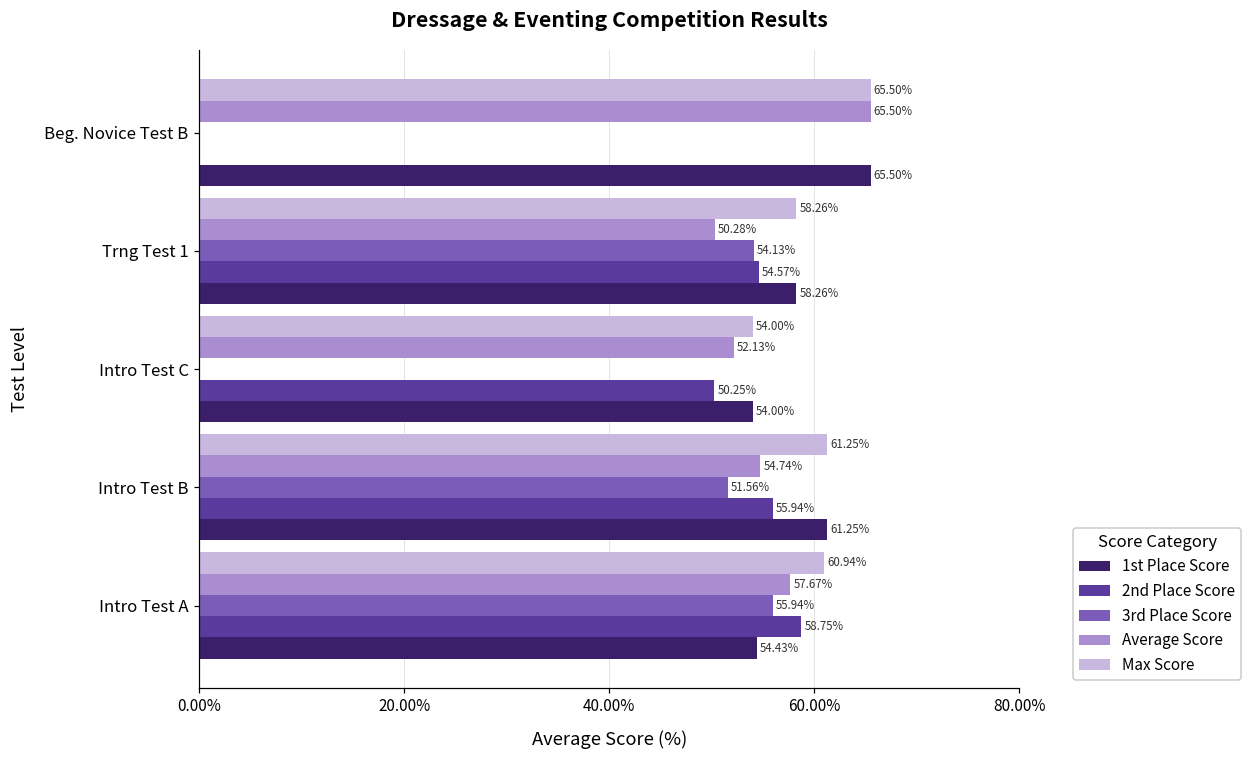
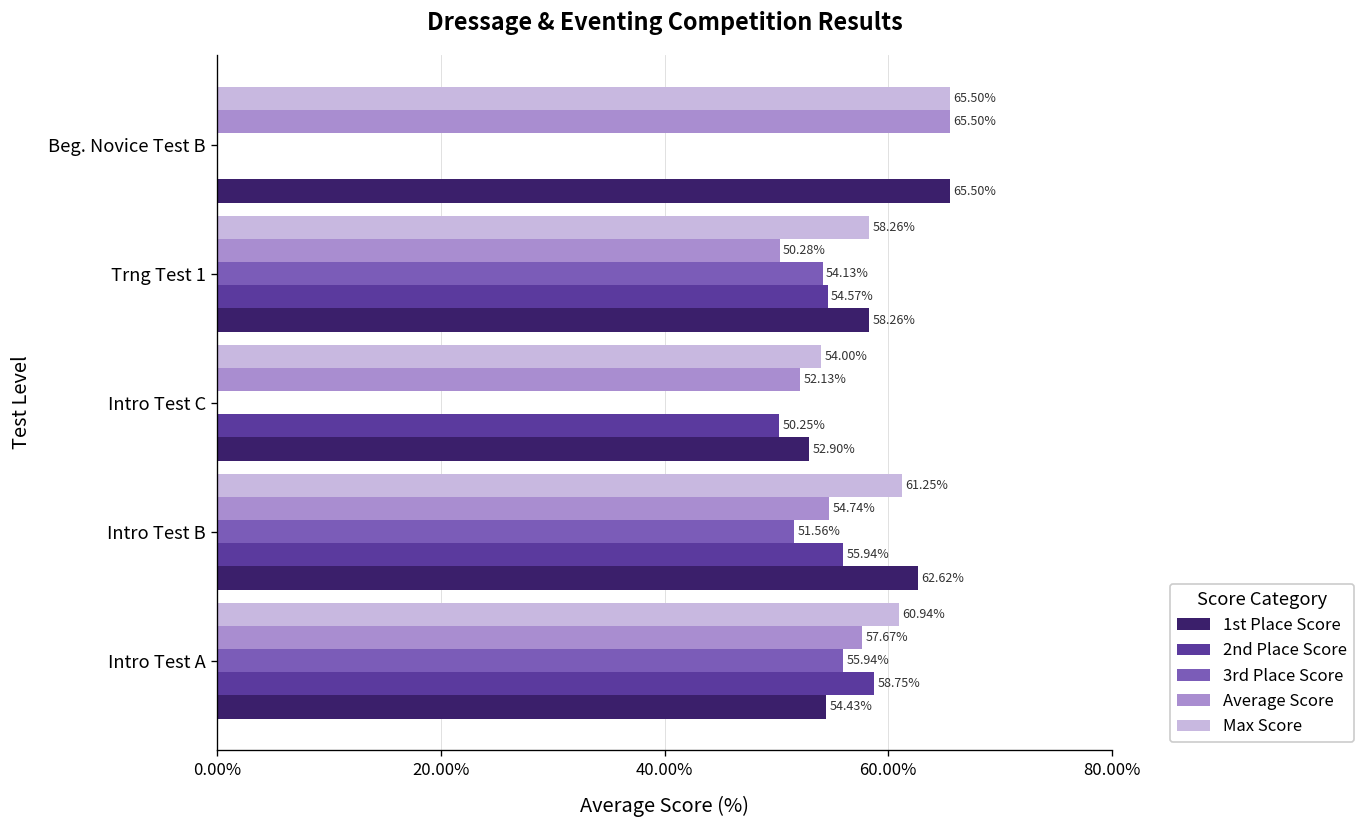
  {
    "1st Place Score": {
      "Beg. Novice Test B": "65.50%",
      "Trng Test 1": "58.26%",
-     "Intro Test C": "54.00%",
-     "Intro Test B": "61.25%",
+     "Intro Test C": "52.90%",
+     "Intro Test B": "62.62%",
      "Intro Test A": "54.43%"
    }
  }
